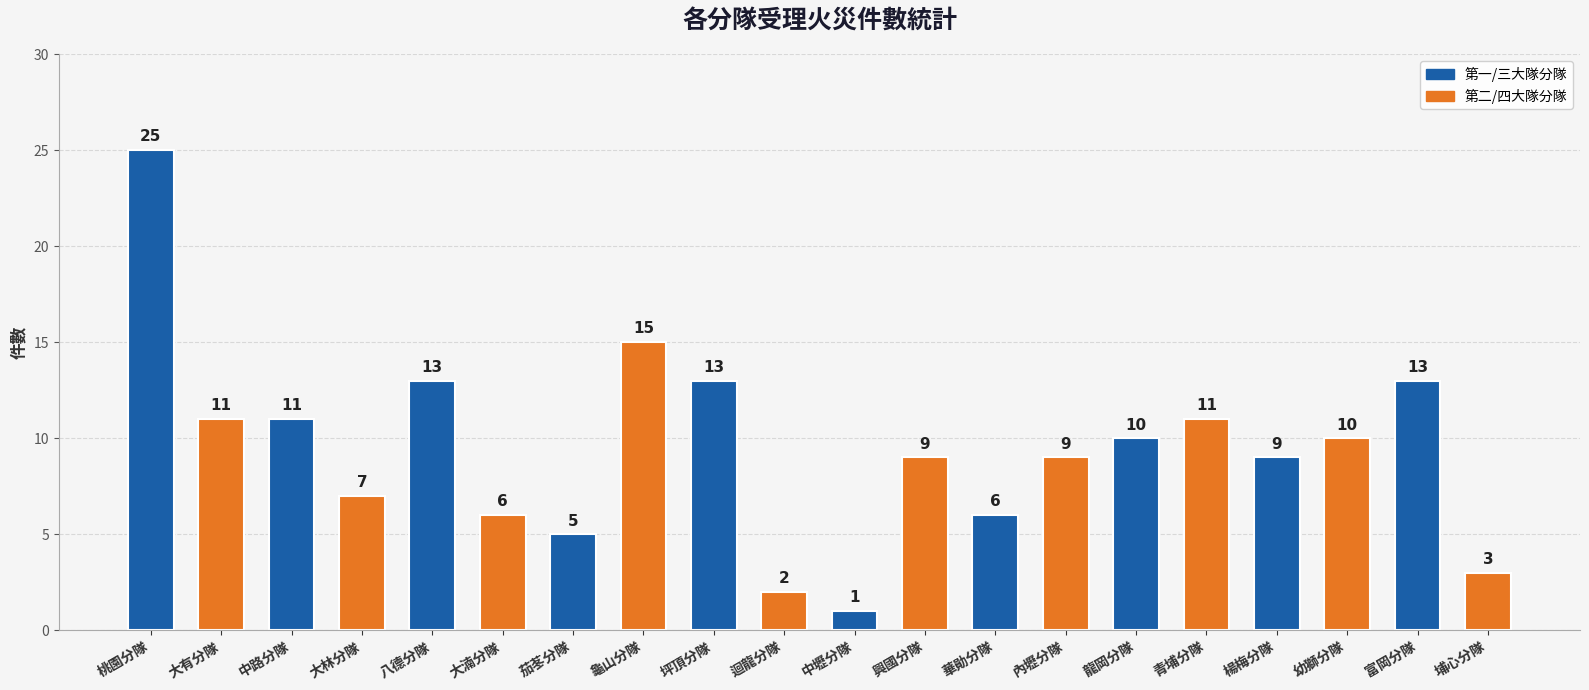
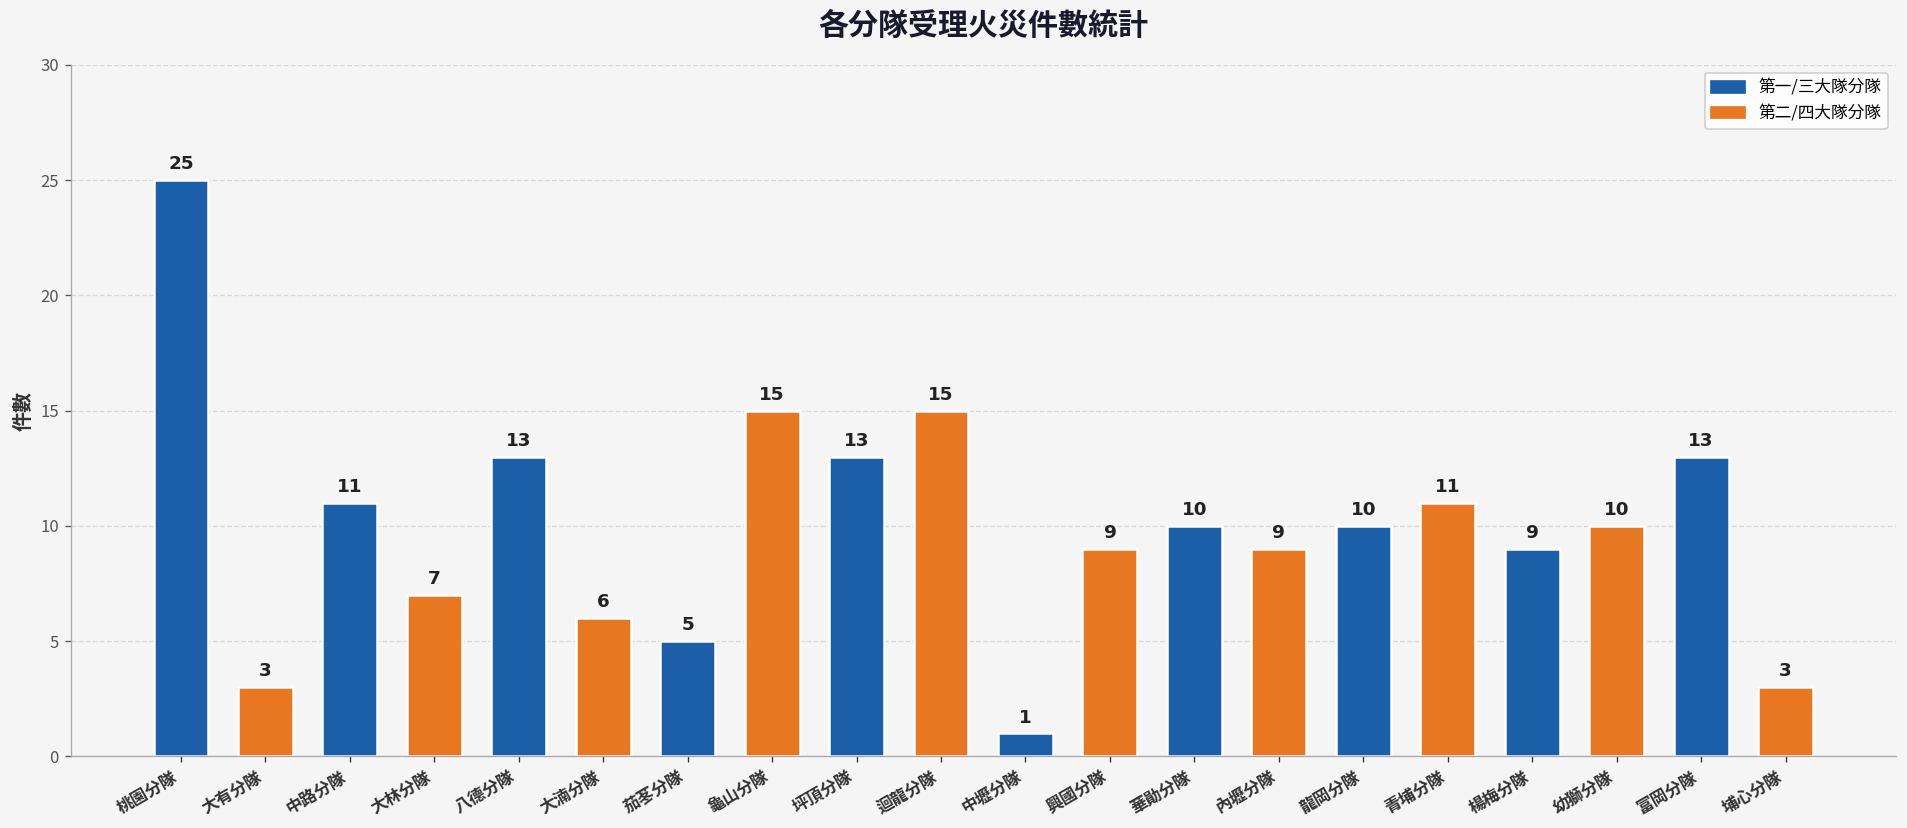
  {
    "桃園分隊": 25,
-   "大有分隊": 11,
+   "大有分隊": 3,
    "中路分隊": 11,
    "大林分隊": 7,
    "八德分隊": 13,
    "大湳分隊": 6,
    "茄苳分隊": 5,
    "龜山分隊": 15,
    "坪頂分隊": 13,
-   "迴龍分隊": 2,
+   "迴龍分隊": 15,
    "中壢分隊": 1,
    "興國分隊": 9,
-   "華勛分隊": 6,
+   "華勛分隊": 10,
    "內壢分隊": 9,
    "龍岡分隊": 10,
    "青埔分隊": 11,
    "楊梅分隊": 9,
    "幼獅分隊": 10,
    "富岡分隊": 13,
    "埔心分隊": 3
  }
